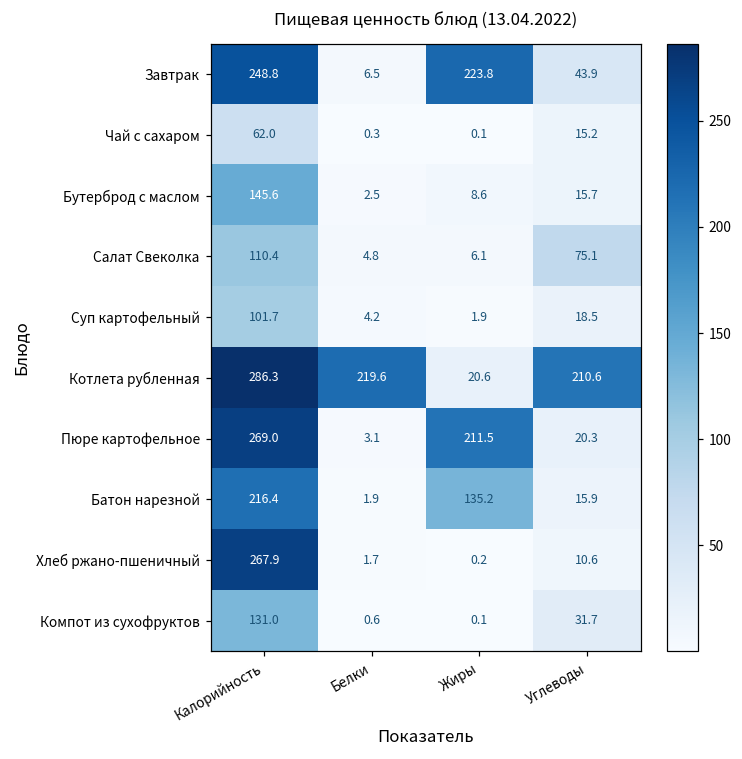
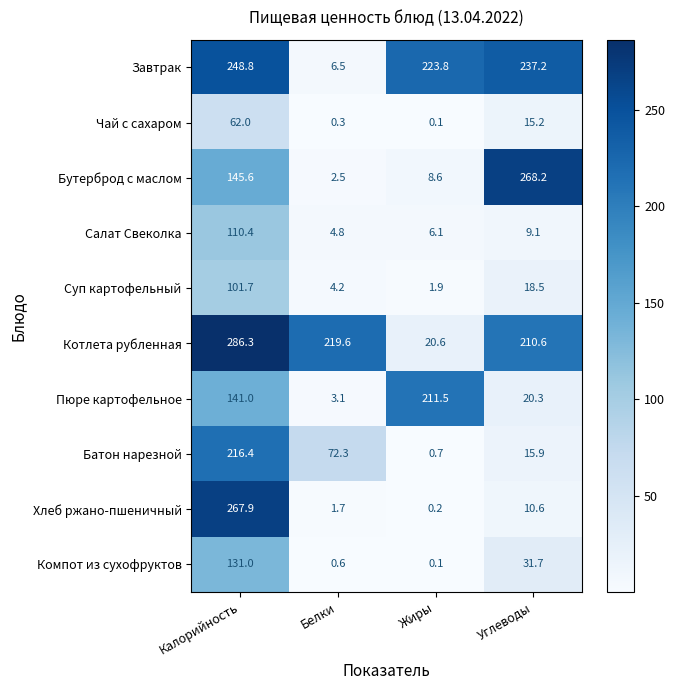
  {
    "Завтрак": {
      "Калорийность": 248.8,
      "Белки": 6.5,
      "Жиры": 223.8,
-     "Углеводы": 43.9
+     "Углеводы": 237.2
    },
    "Чай с сахаром": {
      "Калорийность": 62.0,
      "Белки": 0.3,
      "Жиры": 0.1,
      "Углеводы": 15.2
    },
    "Бутерброд с маслом": {
      "Калорийность": 145.6,
      "Белки": 2.5,
      "Жиры": 8.6,
-     "Углеводы": 15.7
+     "Углеводы": 268.2
    },
    "Салат Свеколка": {
      "Калорийность": 110.4,
      "Белки": 4.8,
      "Жиры": 6.1,
-     "Углеводы": 75.1
+     "Углеводы": 9.1
    },
    "Суп картофельный": {
      "Калорийность": 101.7,
      "Белки": 4.2,
      "Жиры": 1.9,
      "Углеводы": 18.5
    },
    "Котлета рубленная": {
      "Калорийность": 286.3,
      "Белки": 219.6,
      "Жиры": 20.6,
      "Углеводы": 210.6
    },
    "Пюре картофельное": {
-     "Калорийность": 269.0,
+     "Калорийность": 141.0,
      "Белки": 3.1,
      "Жиры": 211.5,
      "Углеводы": 20.3
    },
    "Батон нарезной": {
      "Калорийность": 216.4,
-     "Белки": 1.9,
-     "Жиры": 135.2,
+     "Белки": 72.3,
+     "Жиры": 0.7,
      "Углеводы": 15.9
    },
    "Хлеб ржано-пшеничный": {
      "Калорийность": 267.9,
      "Белки": 1.7,
      "Жиры": 0.2,
      "Углеводы": 10.6
    },
    "Компот из сухофруктов": {
      "Калорийность": 131.0,
      "Белки": 0.6,
      "Жиры": 0.1,
      "Углеводы": 31.7
    }
  }
